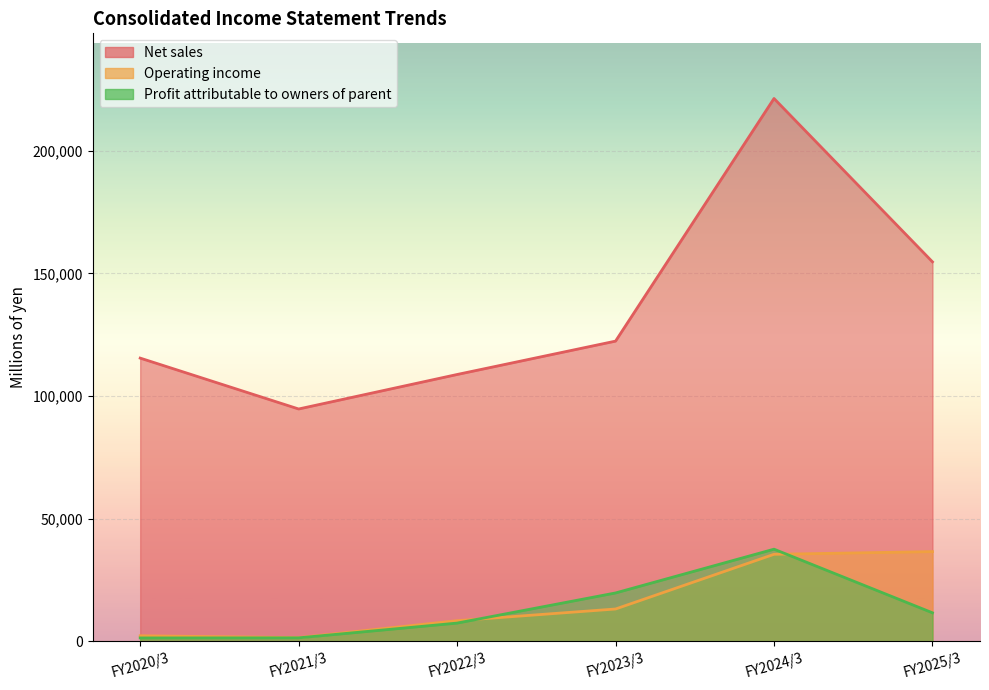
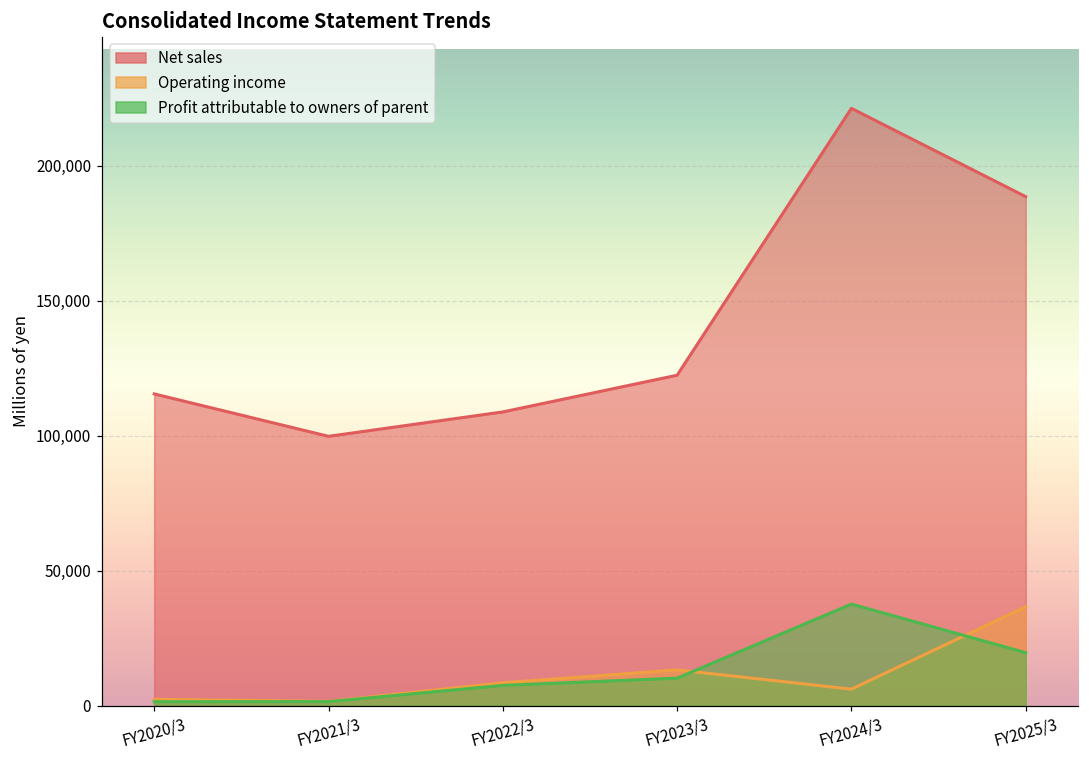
  {
    "Net sales": {
      "FY2020/3": "115,000",
-     "FY2021/3": "95,000",
+     "FY2021/3": "100,000",
      "FY2022/3": "109,000",
      "FY2023/3": "122,000",
      "FY2024/3": "221,000",
-     "FY2025/3": "155,000"
+     "FY2025/3": "189,000"
    },
    "Operating income": {
      "FY2023/3": "13,000",
-     "FY2024/3": "36,000",
+     "FY2024/3": "6,000",
      "FY2025/3": "37,000"
    },
    "Profit attributable to owners of parent": {
-     "FY2023/3": "20,000",
+     "FY2023/3": "10,000",
      "FY2024/3": "38,000",
-     "FY2025/3": "12,000"
+     "FY2025/3": "20,000"
    }
  }
